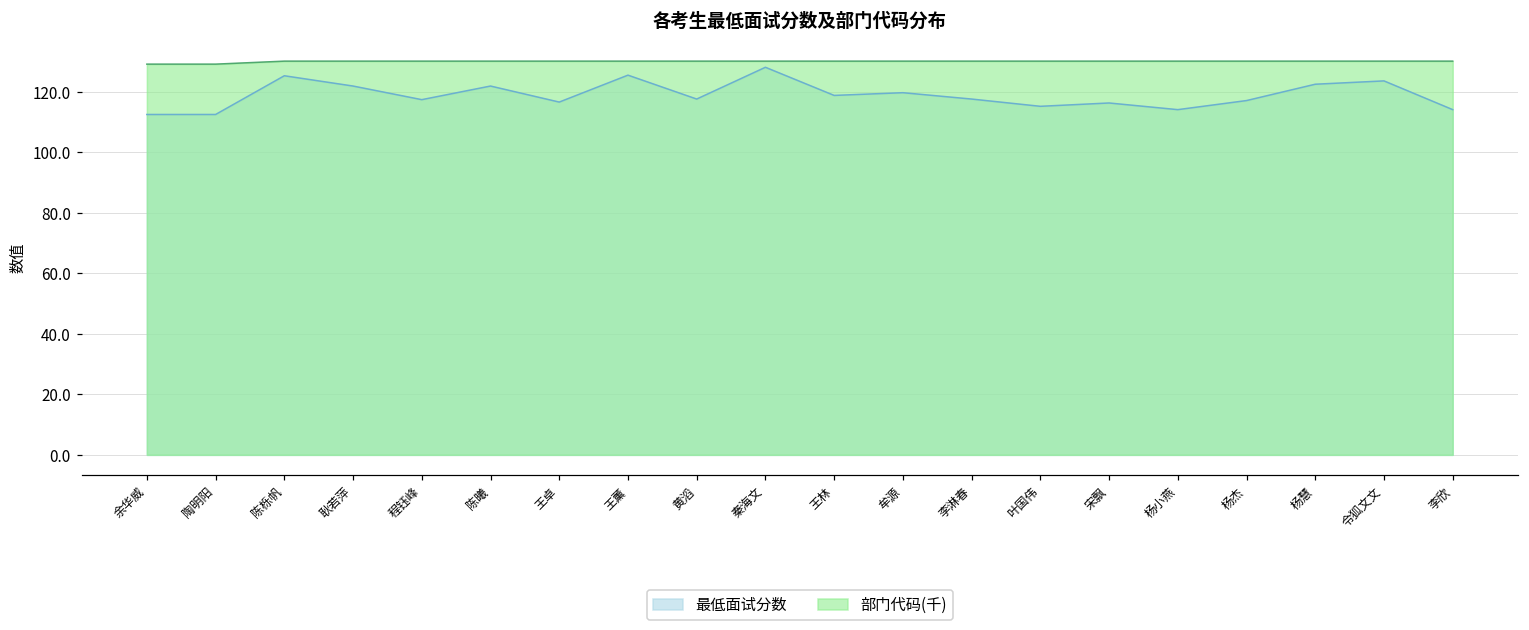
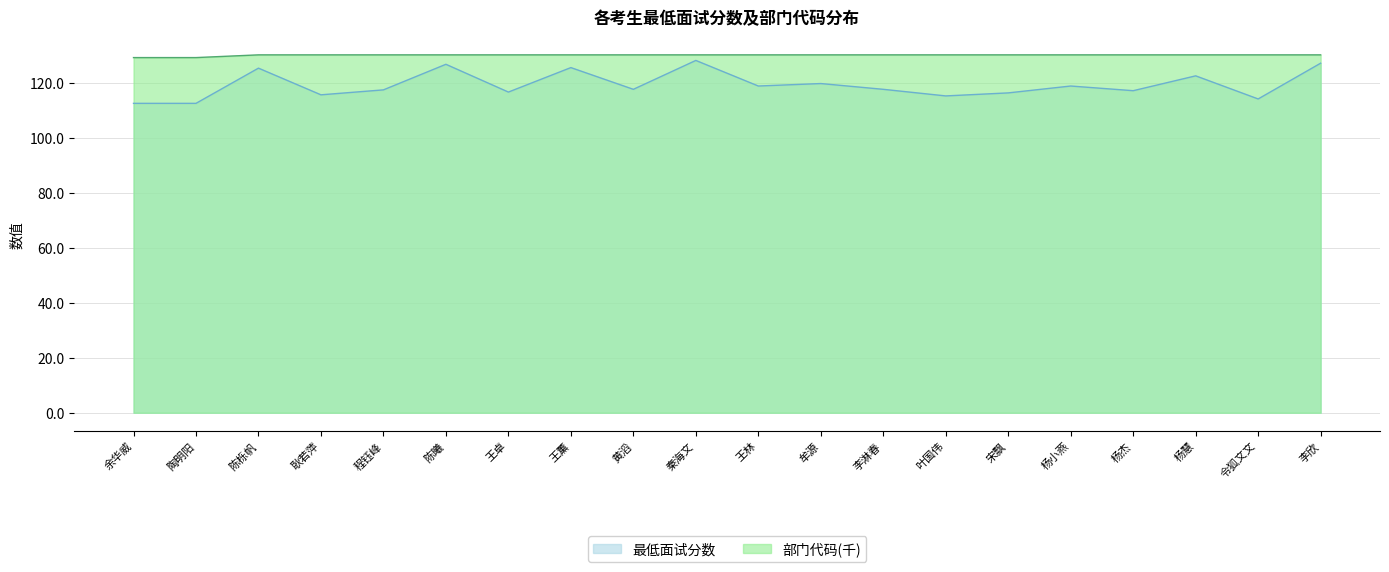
  {
    "最低面试分数": {
      "余华威": 113,
      "陶明阳": 113,
      "陈栎帆": 125,
-     "耿若萍": 122,
+     "耿若萍": 116,
      "程钰峰": 117,
-     "陈曦": 122,
+     "陈曦": 127,
      "王卓": 117,
      "王薰": 126,
      "黄滔": 118,
      "秦海文": 128,
      "王林": 119,
      "牟源": 120,
      "李淋春": 118,
      "叶国伟": 115,
      "宋飘": 116,
-     "杨小燕": 114,
+     "杨小燕": 119,
      "杨杰": 117,
      "杨慧": 123,
-     "令狐文文": 124,
-     "李欣": 114
+     "令狐文文": 114,
+     "李欣": 127
    },
    "部门代码(千)": {
      "余华威": 129,
      "陶明阳": 129,
      "陈栎帆": 130,
      "耿若萍": 130,
      "程钰峰": 130,
      "陈曦": 130,
      "王卓": 130,
      "王薰": 130,
      "黄滔": 130,
      "秦海文": 130,
      "王林": 130,
      "牟源": 130,
      "李淋春": 130,
      "叶国伟": 130,
      "宋飘": 130,
      "杨小燕": 130,
      "杨杰": 130,
      "杨慧": 130,
      "令狐文文": 130,
      "李欣": 130
    }
  }
